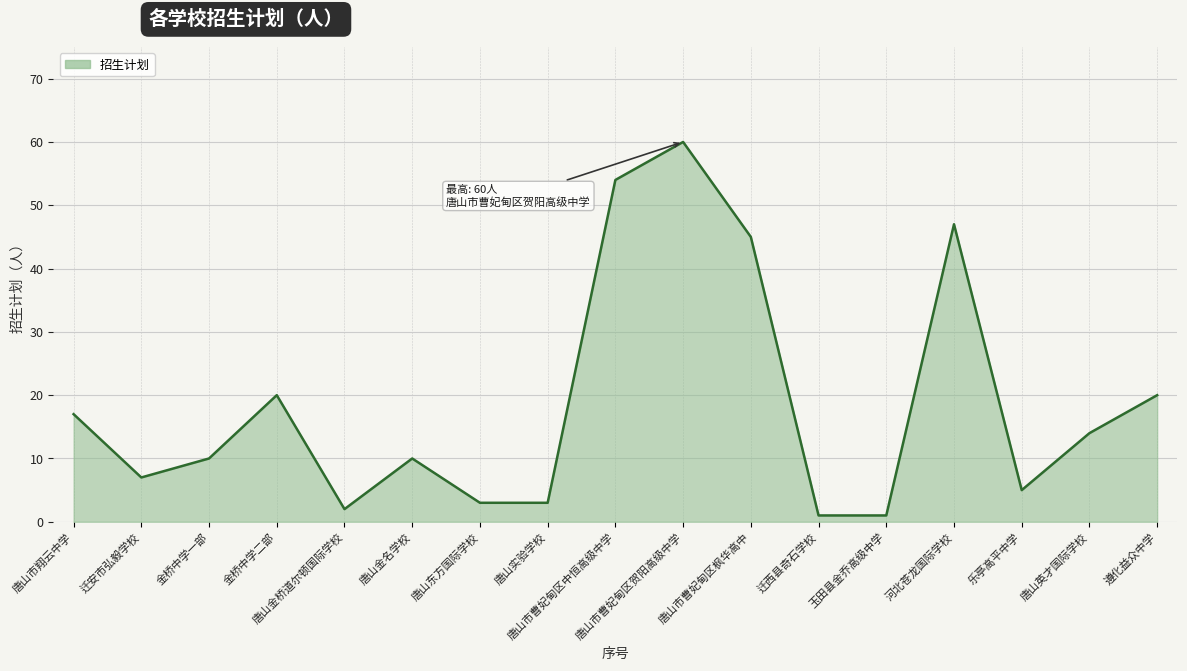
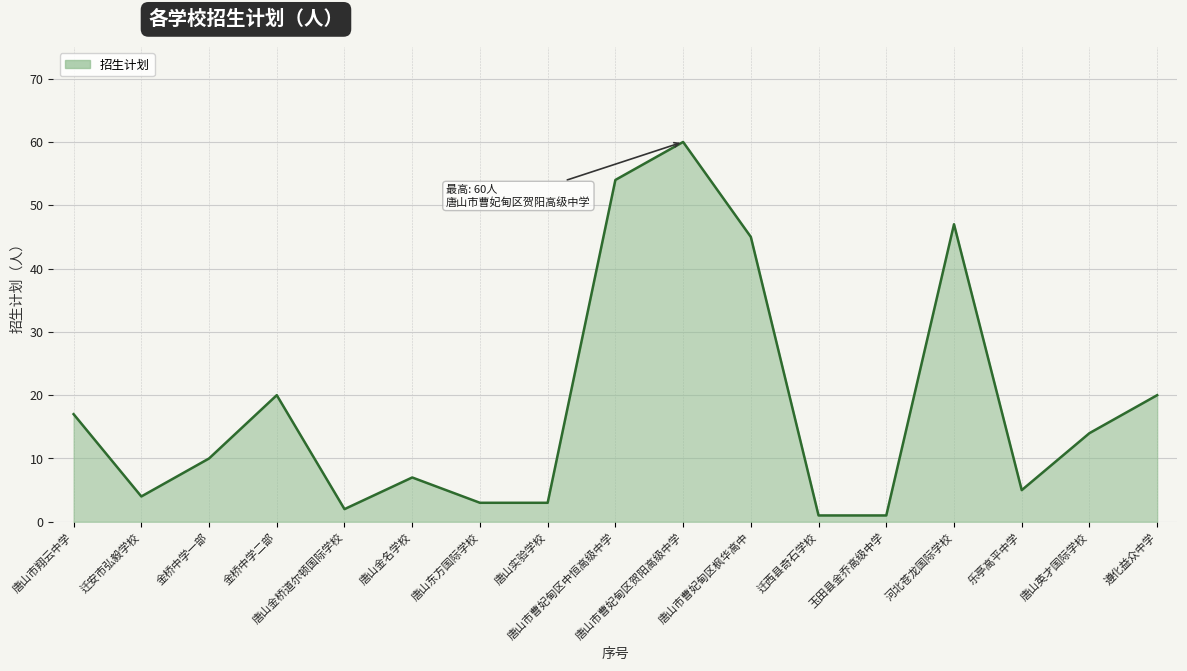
  {
    "唐山市翔云中学": 17,
-   "迁安市弘毅学校": 7,
+   "迁安市弘毅学校": 4,
    "金桥中学一部": 10,
    "金桥中学二部": 20,
    "唐山金桥道尔顿国际学校": 2,
-   "唐山金名学校": 10,
+   "唐山金名学校": 7,
    "唐山东方国际学校": 3,
    "唐山实验学校": 3,
    "唐山市曹妃甸区贺阳高级中学": 60,
    "唐山市曹妃甸区枫华高中": 45,
    "迁西县奇石学校": 1,
    "玉田县金乔高级中学": 1,
    "河北苍龙国际学校": 47,
    "乐亭高平中学": 5,
    "唐山英才国际学校": 14,
    "遵化益众中学": 20
  }
